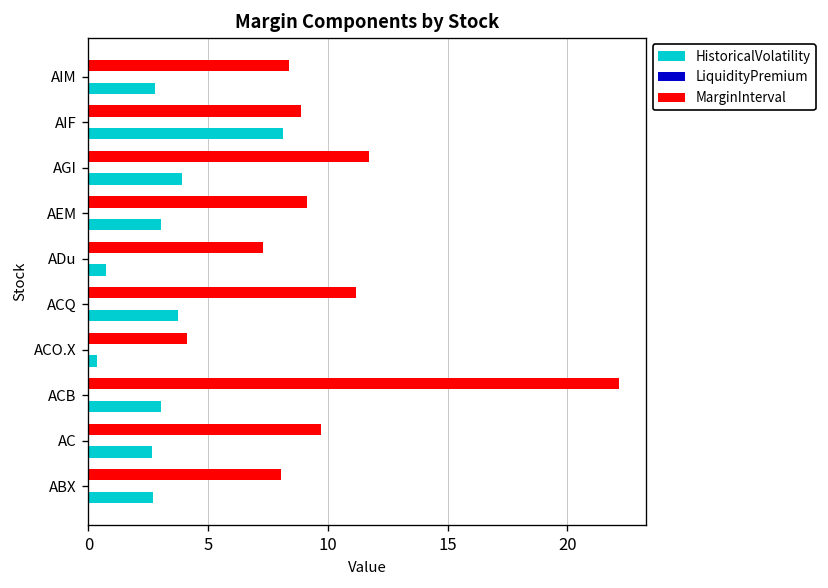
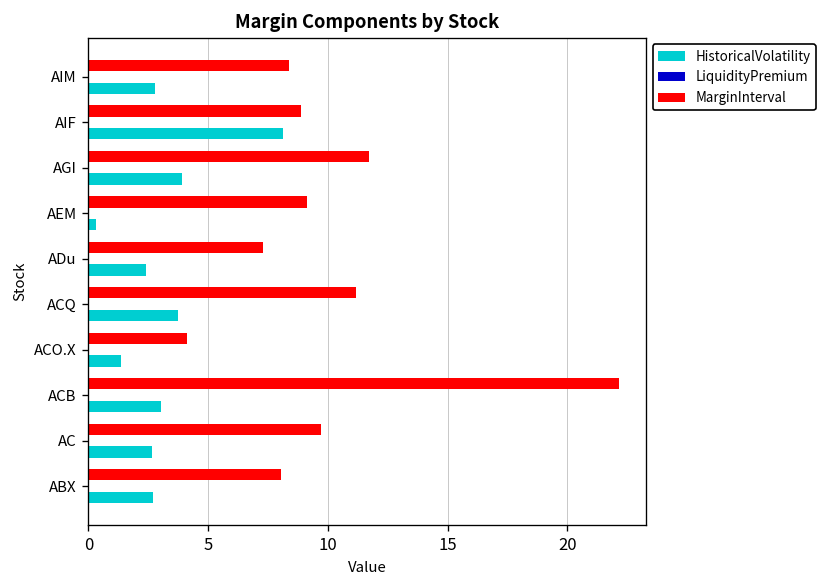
  {
    "HistoricalVolatility": {
      "AIM": 2.8,
      "AIF": 8.1,
      "AGI": 3.9,
-     "AEM": 3.0,
-     "ADu": 0.7,
+     "AEM": 0.3,
+     "ADu": 2.4,
      "ACQ": 3.7,
-     "ACO.X": 0.3,
+     "ACO.X": 1.4,
      "ACB": 3.0,
      "AC": 2.6,
      "ABX": 2.7
    },
    "LiquidityPremium": {
      "AIM": 0.0,
      "AIF": 0.0,
      "AGI": 0.0,
      "AEM": 0.0,
      "ADu": 0.0,
      "ACQ": 0.0,
      "ACO.X": 0.0,
      "ACB": 0.0,
      "AC": 0.0,
      "ABX": 0.0
    },
    "MarginInterval": {
      "AIM": 8.4,
      "AIF": 8.9,
      "AGI": 11.7,
      "AEM": 9.1,
      "ADu": 7.3,
      "ACQ": 11.2,
      "ACO.X": 4.1,
      "ACB": 22.2,
      "AC": 9.7,
      "ABX": 8.0
    }
  }
